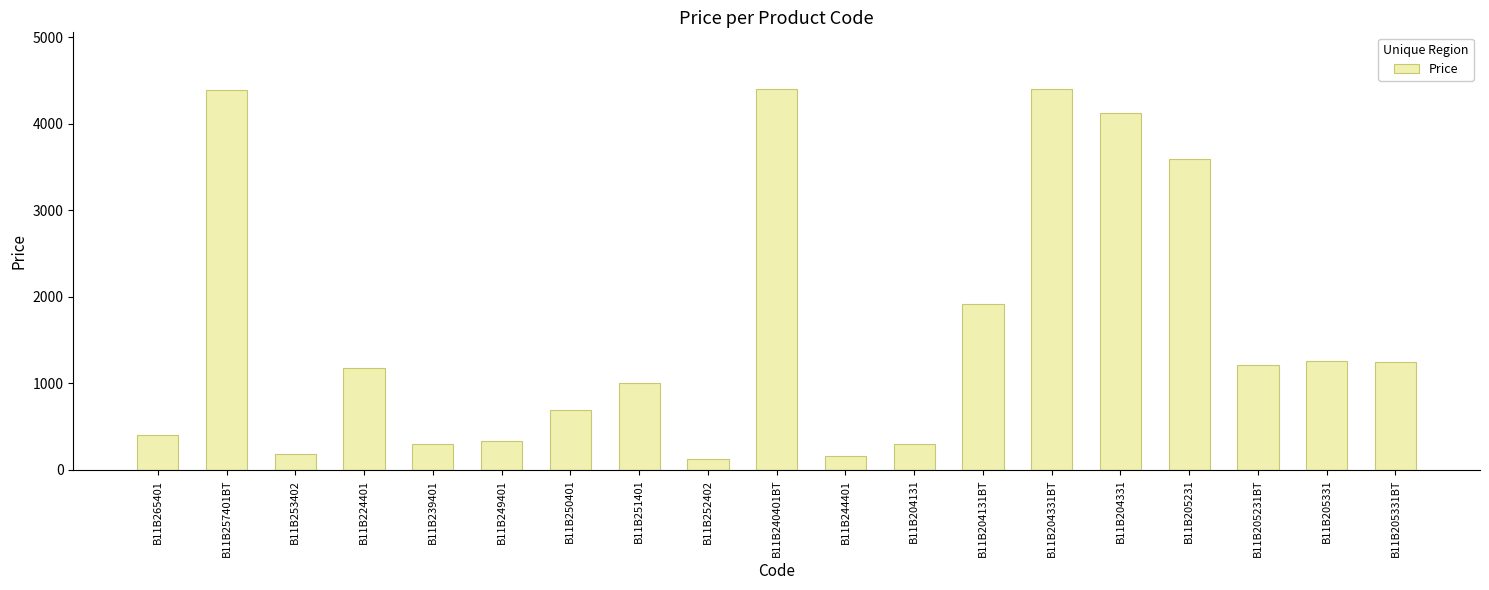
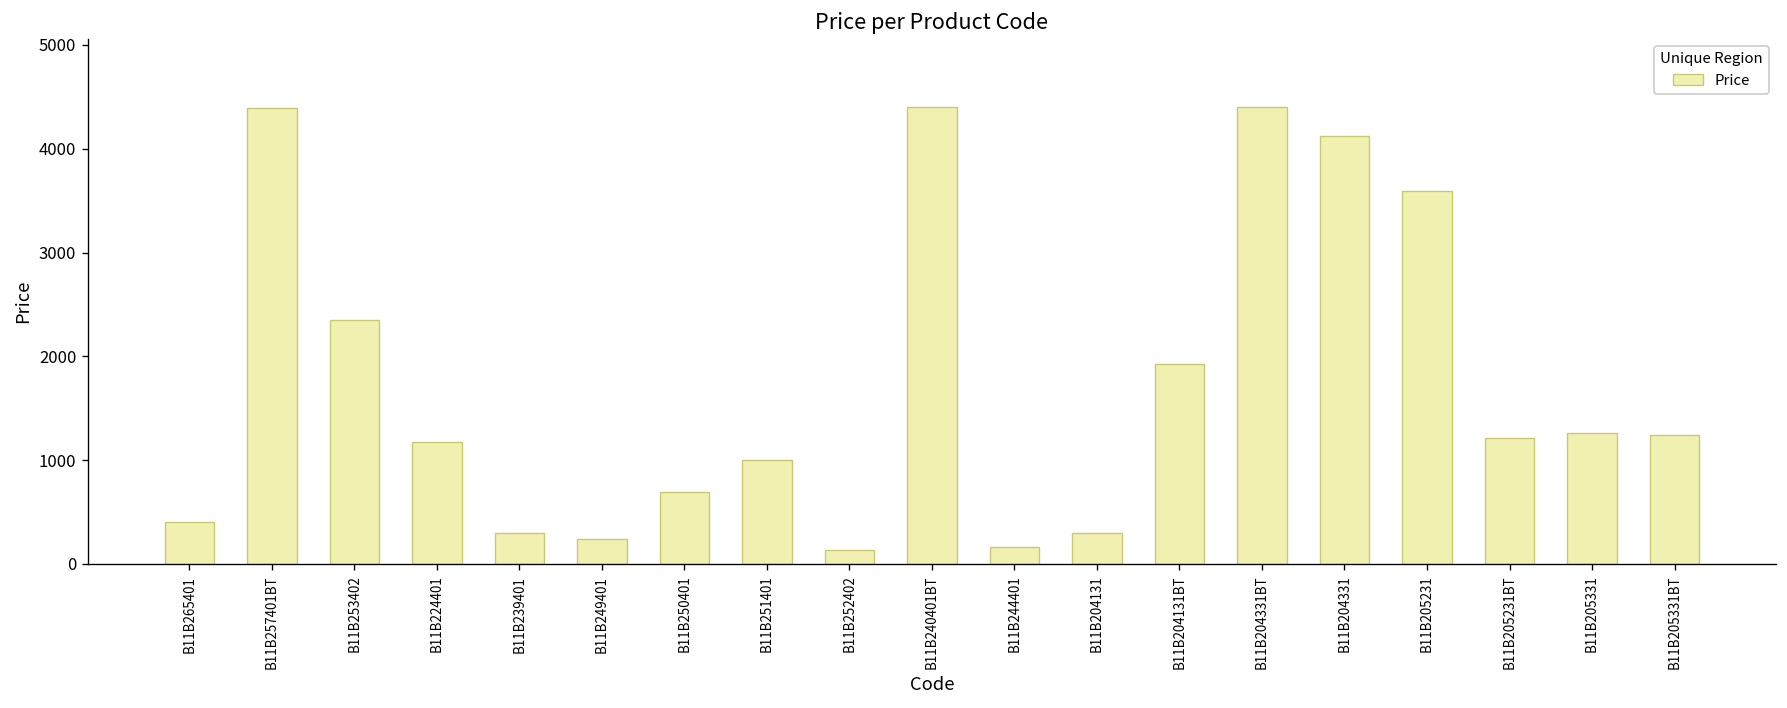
  {
    "B11B265401": 400,
    "B11B257401BT": 4400,
-   "B11B253402": 200,
+   "B11B253402": 2400,
    "B11B224401": 1200,
    "B11B239401": 300,
-   "B11B249401": 300,
+   "B11B249401": 200,
    "B11B250401": 700,
    "B11B251401": 1000,
    "B11B252402": 100,
    "B11B240401BT": 4400,
    "B11B244401": 200,
    "B11B204131": 300,
    "B11B204131BT": 1900,
    "B11B204331BT": 4400,
    "B11B204331": 4100,
    "B11B205231": 3600,
    "B11B205231BT": 1200,
    "B11B205331": 1300,
    "B11B205331BT": 1200
  }
